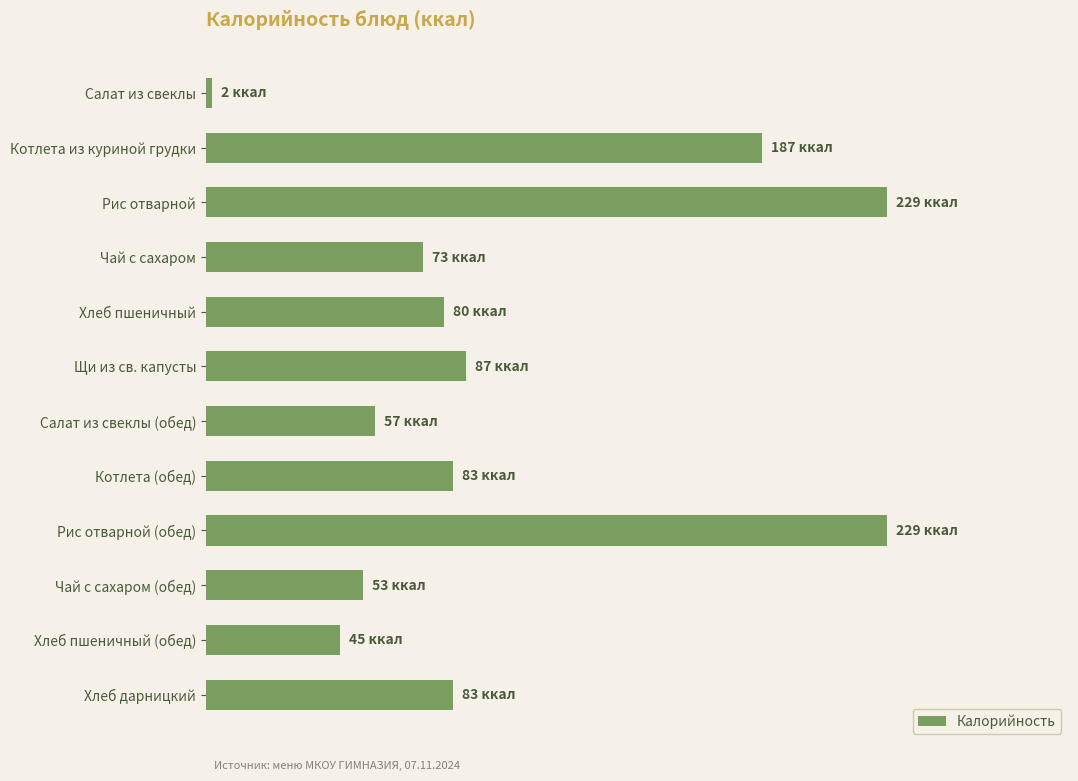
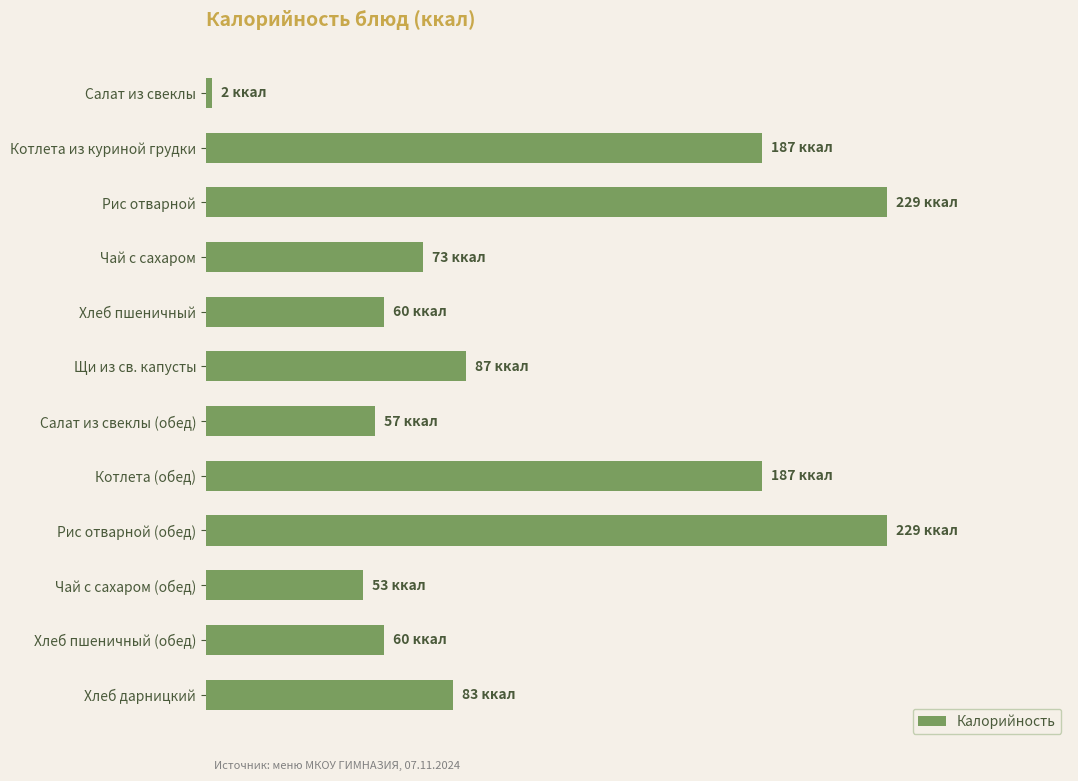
  {
    "Салат из свеклы": 2,
    "Котлета из куриной грудки": 187,
    "Рис отварной": 229,
    "Чай с сахаром": 73,
-   "Хлеб пшеничный": 80,
+   "Хлеб пшеничный": 60,
    "Щи из св. капусты": 87,
    "Салат из свеклы (обед)": 57,
-   "Котлета (обед)": 83,
+   "Котлета (обед)": 187,
    "Рис отварной (обед)": 229,
    "Чай с сахаром (обед)": 53,
-   "Хлеб пшеничный (обед)": 45,
+   "Хлеб пшеничный (обед)": 60,
    "Хлеб дарницкий": 83
  }
